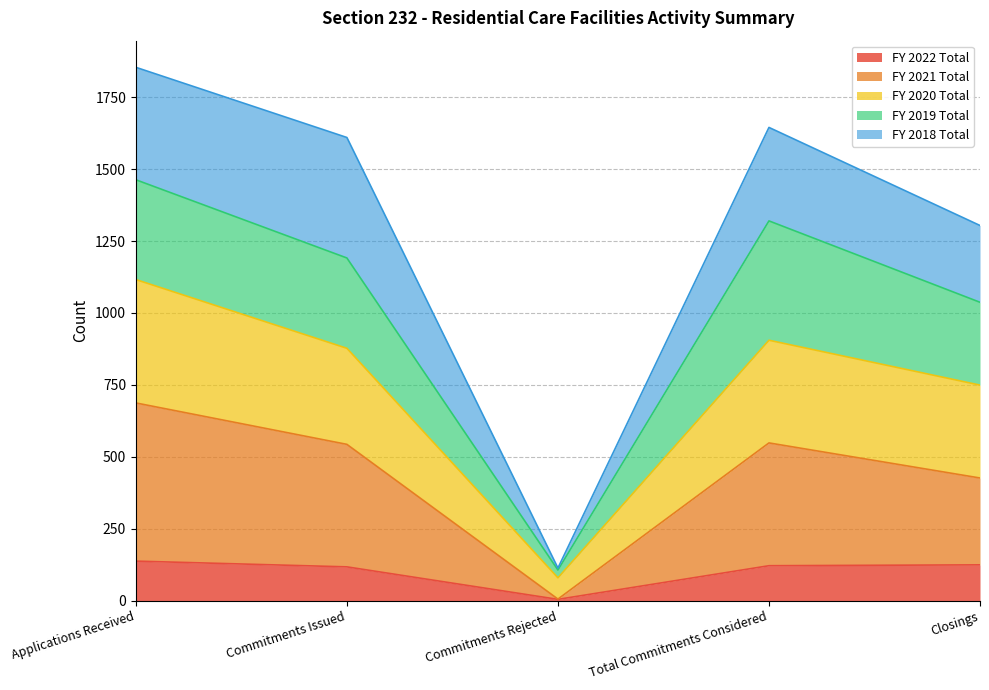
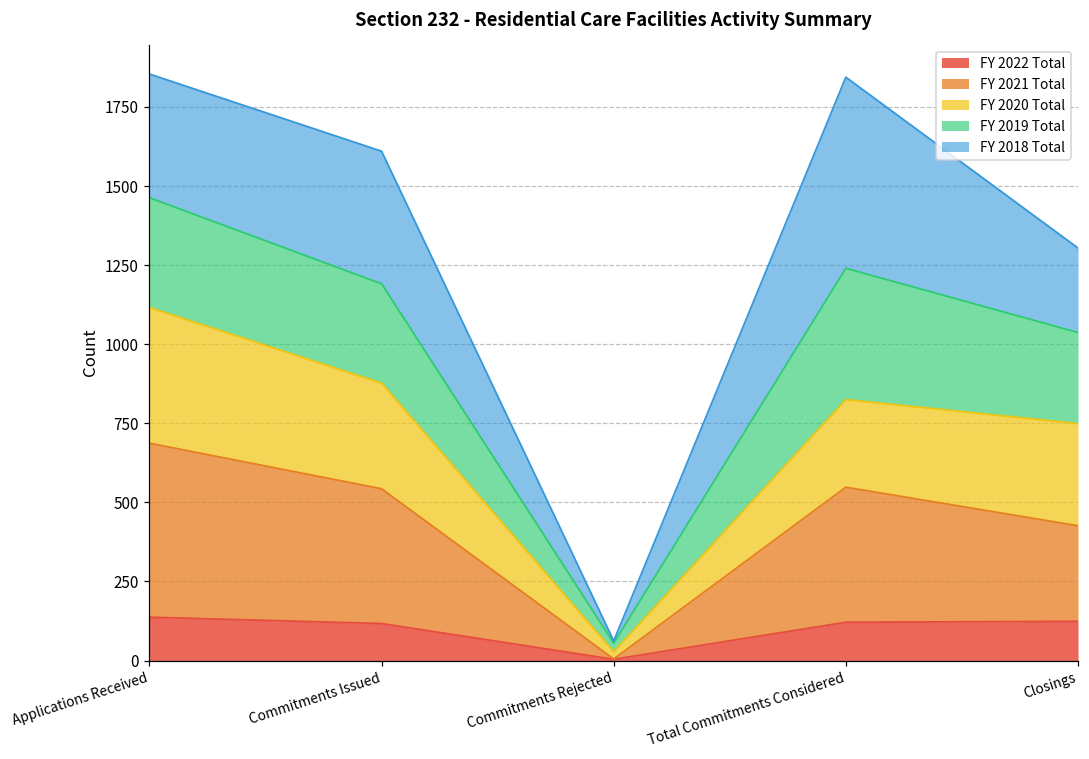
  {
    "FY 2020 Total": {
      "Applications Received": 430,
      "Commitments Issued": 330,
-     "Commitments Rejected": 70,
-     "Total Commitments Considered": 360,
+     "Commitments Rejected": 20,
+     "Total Commitments Considered": 280,
      "Closings": 320
    },
    "FY 2019 Total": {
      "Applications Received": 350,
      "Commitments Issued": 310,
      "Total Commitments Considered": 420,
      "Closings": 290
    },
    "FY 2018 Total": {
      "Applications Received": 390,
      "Commitments Issued": 420,
-     "Total Commitments Considered": 330,
+     "Total Commitments Considered": 600,
      "Closings": 270
    }
  }
